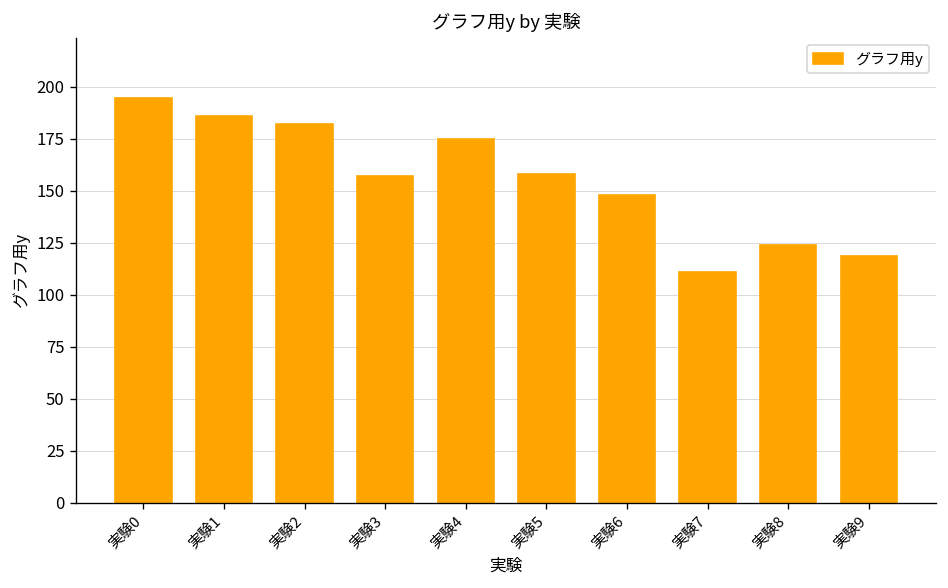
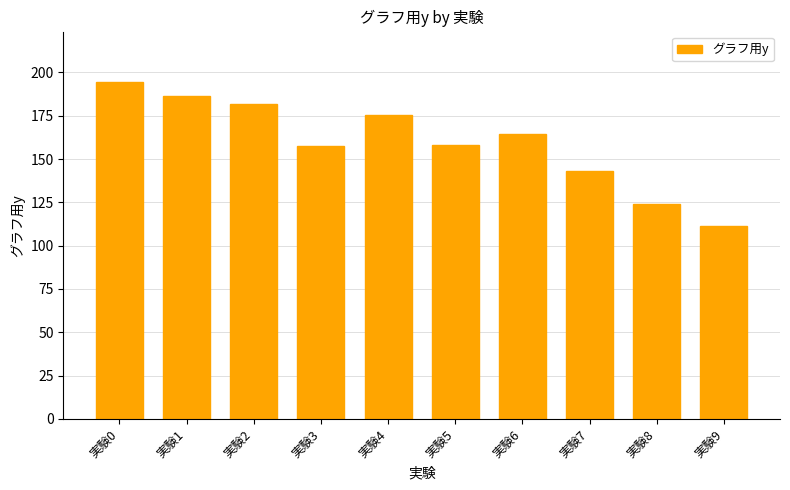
  {
    "実験0": 194,
    "実験1": 186,
    "実験2": 182,
    "実験3": 157,
    "実験4": 175,
    "実験5": 158,
-   "実験6": 148,
-   "実験7": 111,
+   "実験6": 164,
+   "実験7": 143,
    "実験8": 124,
-   "実験9": 119
+   "実験9": 112
  }
